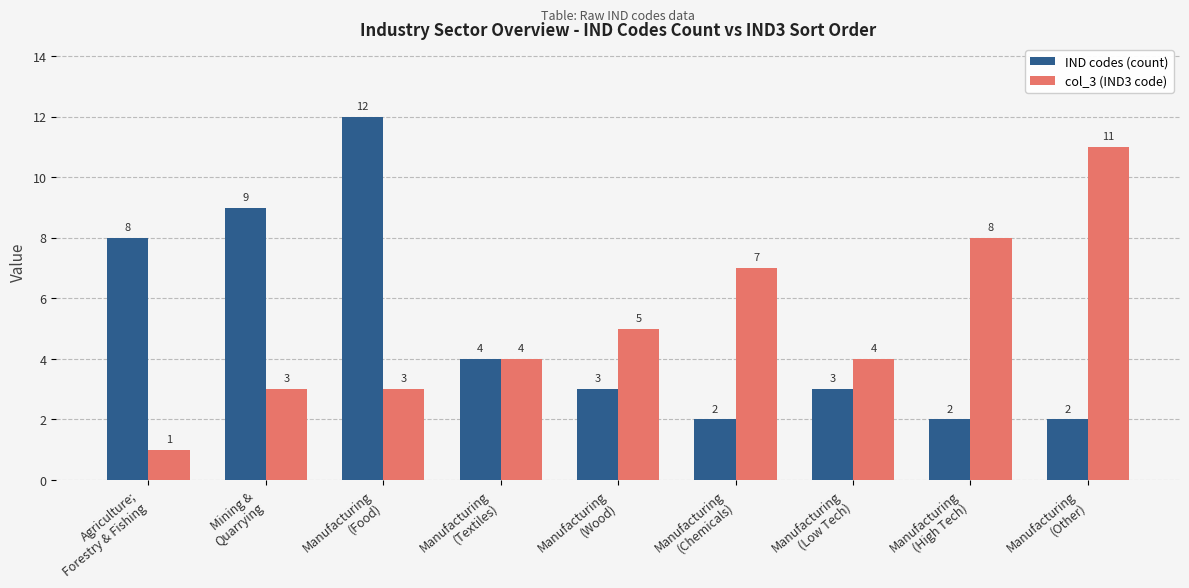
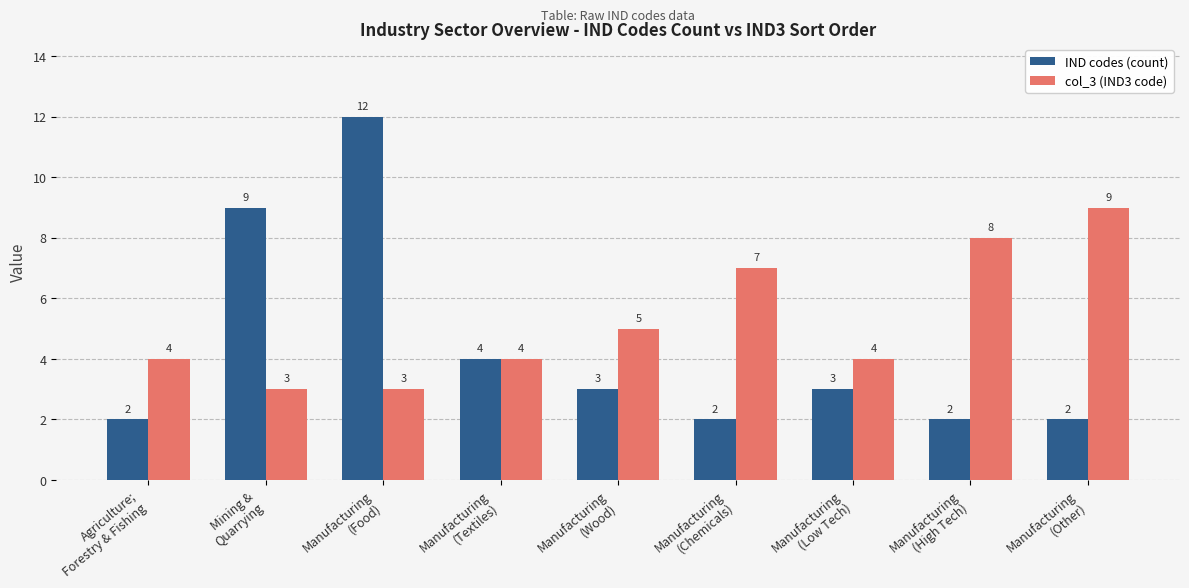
  {
    "IND codes (count)": {
-     "Agriculture; Forestry & Fishing": 8,
+     "Agriculture; Forestry & Fishing": 2,
      "Mining & Quarrying": 9,
      "Manufacturing (Food)": 12,
      "Manufacturing (Textiles)": 4,
      "Manufacturing (Wood)": 3,
      "Manufacturing (Chemicals)": 2,
      "Manufacturing (Low Tech)": 3,
      "Manufacturing (High Tech)": 2,
      "Manufacturing (Other)": 2
    },
    "col_3 (IND3 code)": {
-     "Agriculture; Forestry & Fishing": 1,
+     "Agriculture; Forestry & Fishing": 4,
      "Mining & Quarrying": 3,
      "Manufacturing (Food)": 3,
      "Manufacturing (Textiles)": 4,
      "Manufacturing (Wood)": 5,
      "Manufacturing (Chemicals)": 7,
      "Manufacturing (Low Tech)": 4,
      "Manufacturing (High Tech)": 8,
-     "Manufacturing (Other)": 11
+     "Manufacturing (Other)": 9
    }
  }
